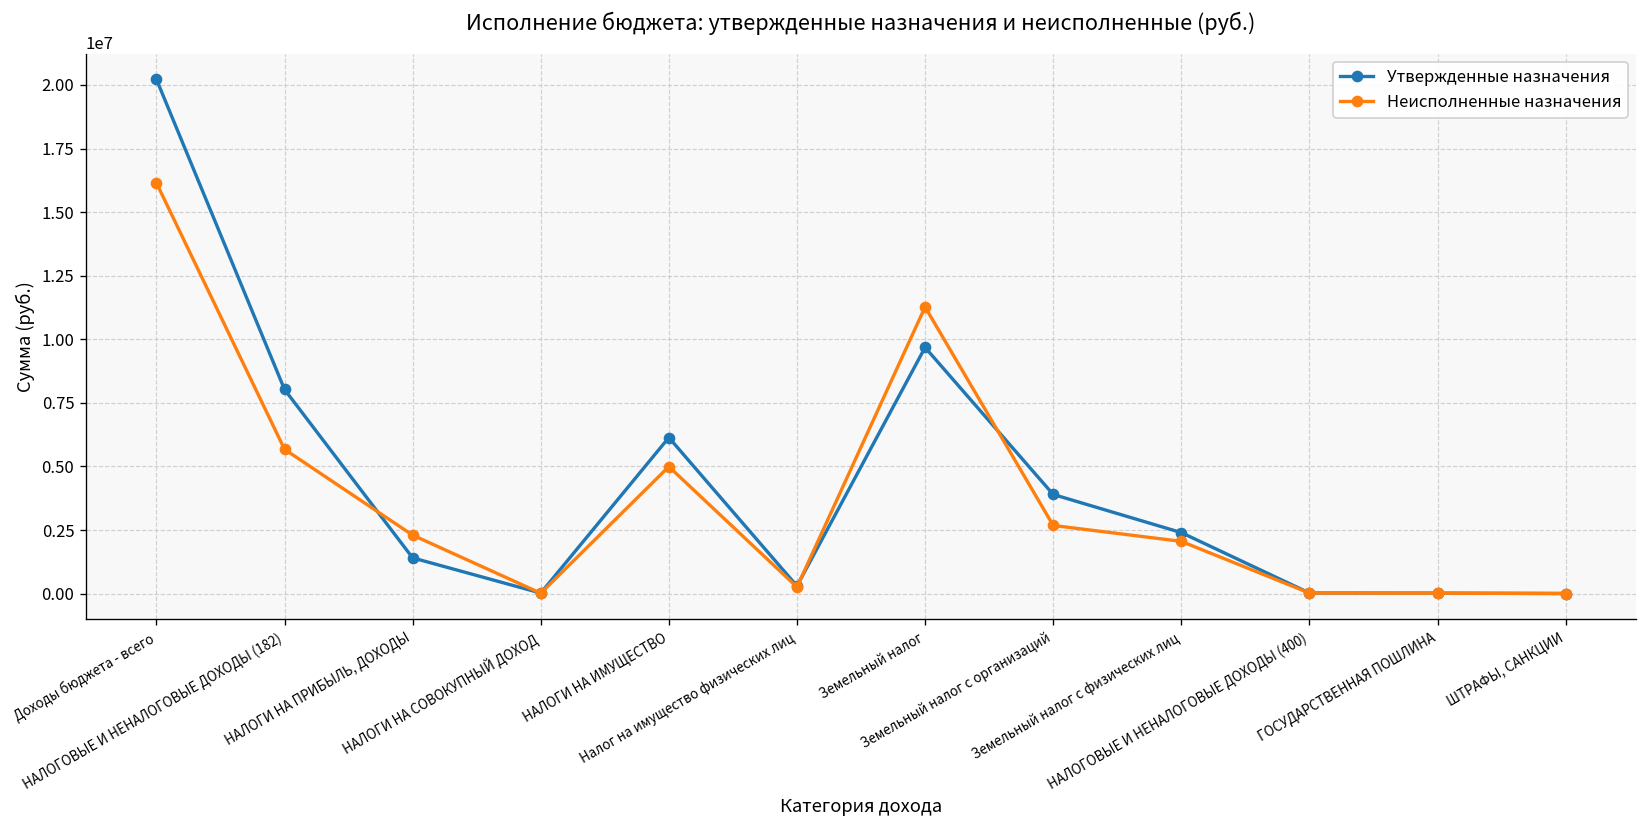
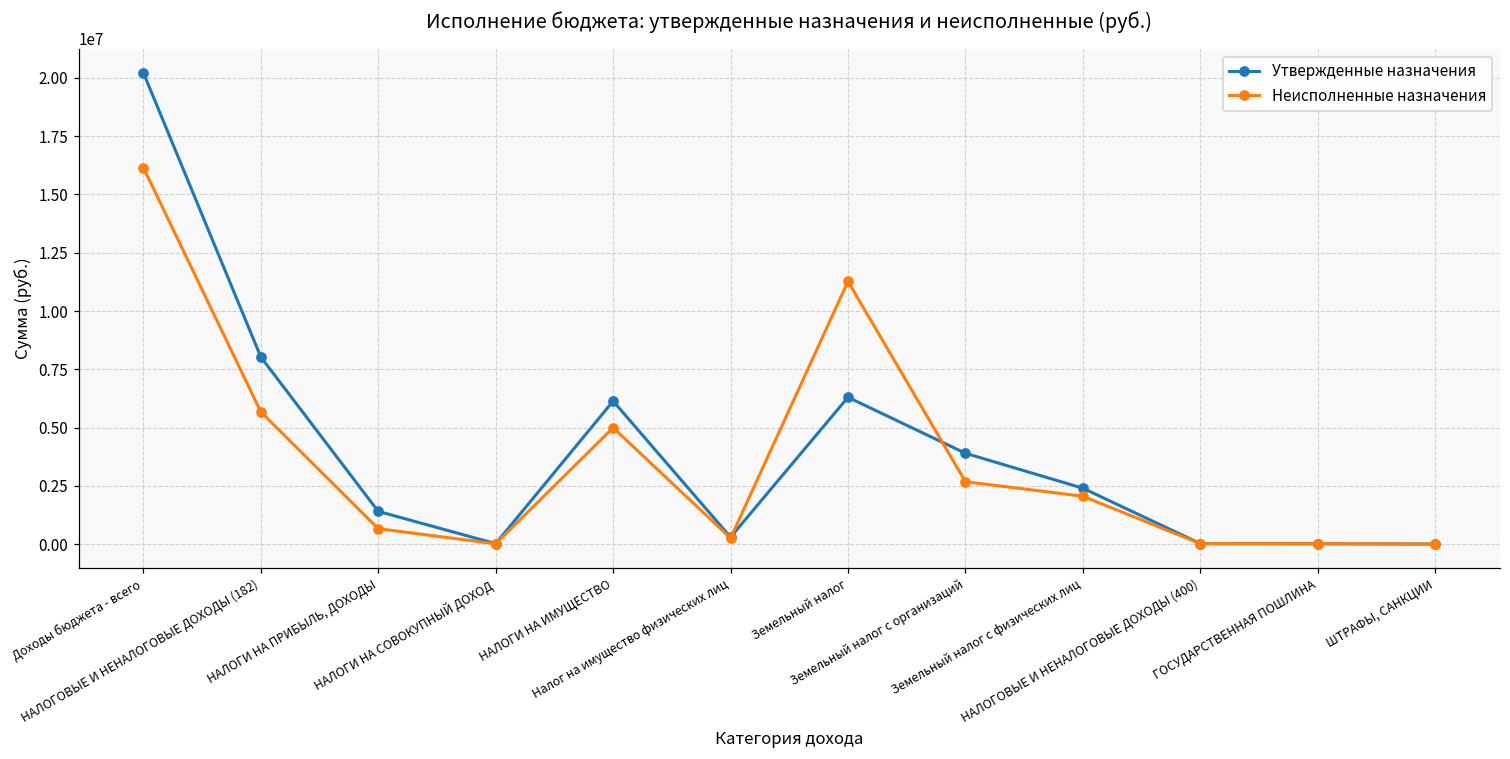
  {
    "Утвержденные назначения": {
      "Доходы бюджета - всего": 20200000,
      "НАЛОГОВЫЕ И НЕНАЛОГОВЫЕ ДОХОДЫ (182)": 8000000,
      "НАЛОГИ НА ПРИБЫЛЬ, ДОХОДЫ": 1400000,
      "НАЛОГИ НА ИМУЩЕСТВО": 6100000,
-     "Земельный налог": 9700000,
+     "Земельный налог": 6300000,
      "Земельный налог с организаций": 3900000,
      "Земельный налог с физических лиц": 2400000
    },
    "Неисполненные назначения": {
      "Доходы бюджета - всего": 16200000,
      "НАЛОГОВЫЕ И НЕНАЛОГОВЫЕ ДОХОДЫ (182)": 5700000,
-     "НАЛОГИ НА ПРИБЫЛЬ, ДОХОДЫ": 2300000,
+     "НАЛОГИ НА ПРИБЫЛЬ, ДОХОДЫ": 700000,
      "НАЛОГИ НА ИМУЩЕСТВО": 5000000,
      "Земельный налог": 11300000,
      "Земельный налог с организаций": 2700000,
      "Земельный налог с физических лиц": 2100000
    }
  }
